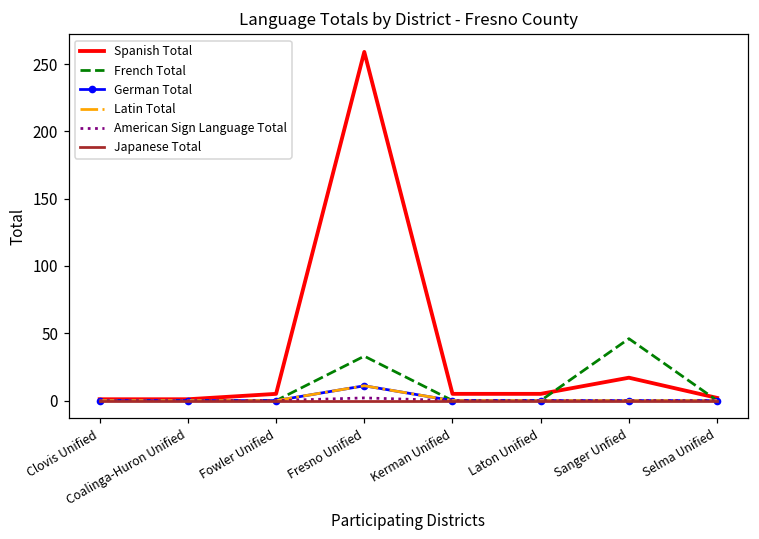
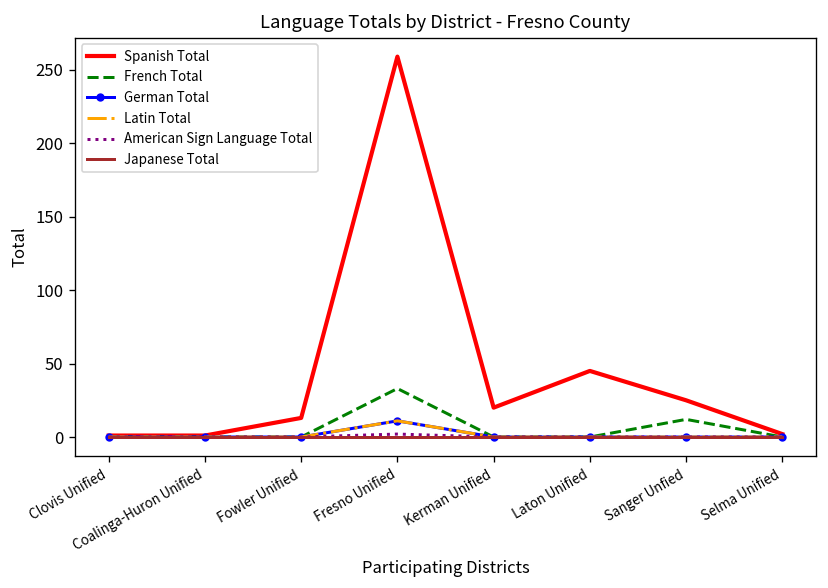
  {
    "Spanish Total": {
-     "Fowler Unified": 5,
+     "Fowler Unified": 13,
      "Fresno Unified": 259,
-     "Kerman Unified": 5,
-     "Laton Unified": 5,
-     "Sanger Unfied": 17
+     "Kerman Unified": 20,
+     "Laton Unified": 45,
+     "Sanger Unfied": 25
    },
    "French Total": {
      "Fresno Unified": 33,
-     "Sanger Unfied": 46
+     "Sanger Unfied": 12
    },
    "Latin Total": {
      "Fresno Unified": 11
    }
  }
